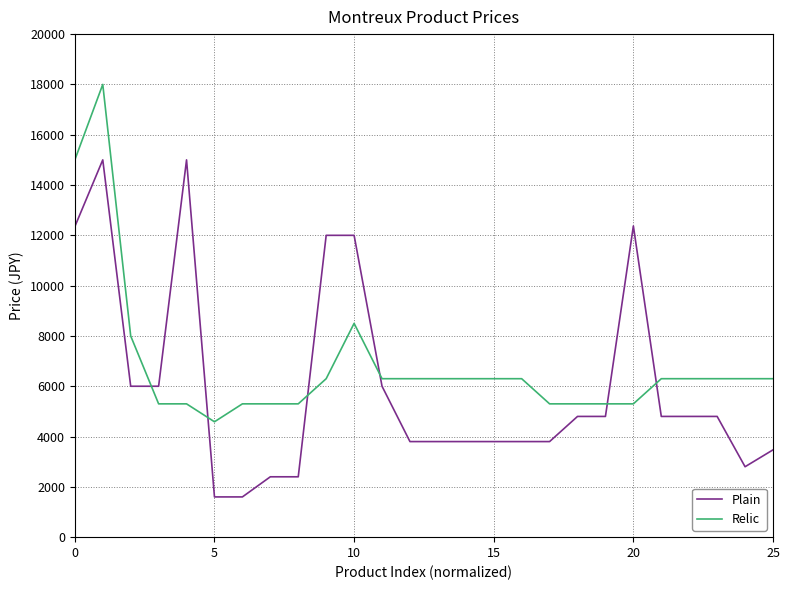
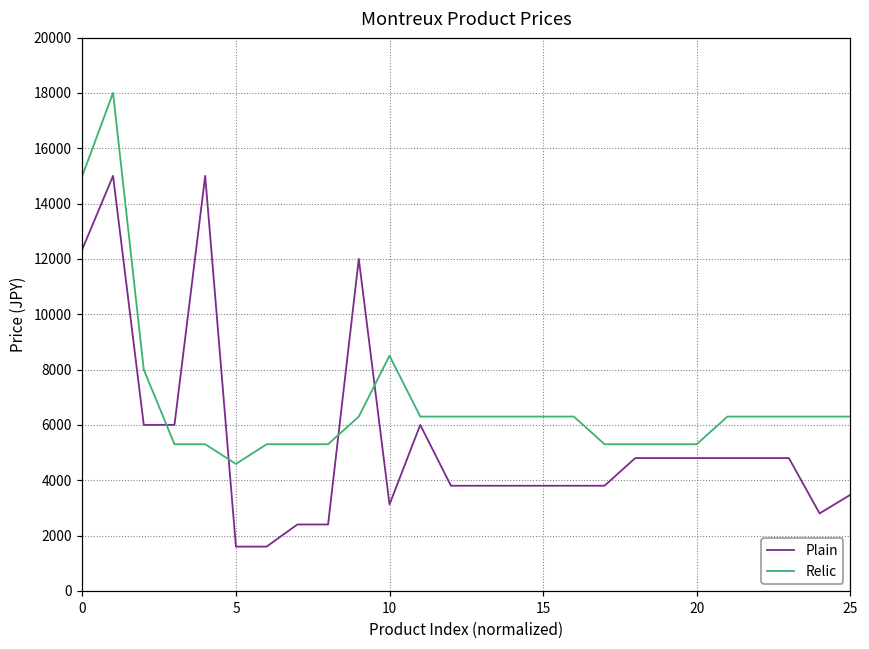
  {
    "Plain": {
      "0": 12300,
      "5": 1600,
-     "10": 12000,
+     "10": 3100,
      "15": 3800,
-     "20": 12400,
+     "20": 4800,
      "25": 3500
    },
    "Relic": {
      "0": 15000,
      "5": 4600,
      "10": 8500,
      "15": 6300,
      "20": 5300,
      "25": 6300
    }
  }
